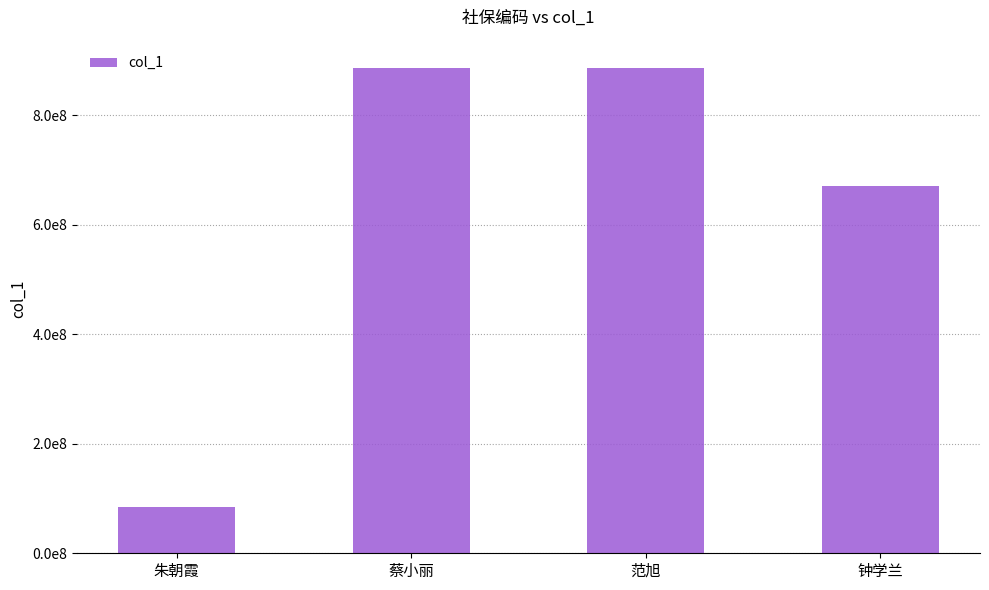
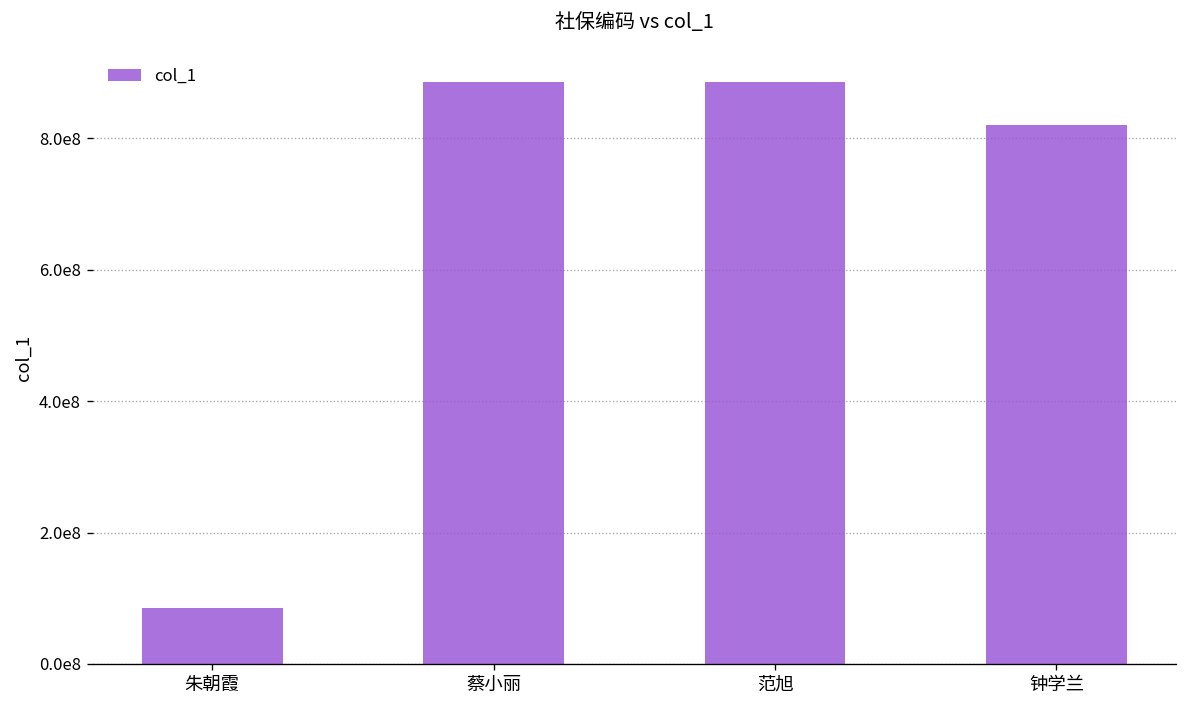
  {
    "朱朝霞": 80000000,
    "蔡小丽": 890000000,
    "范旭": 890000000,
-   "钟学兰": 670000000
+   "钟学兰": 820000000
  }
